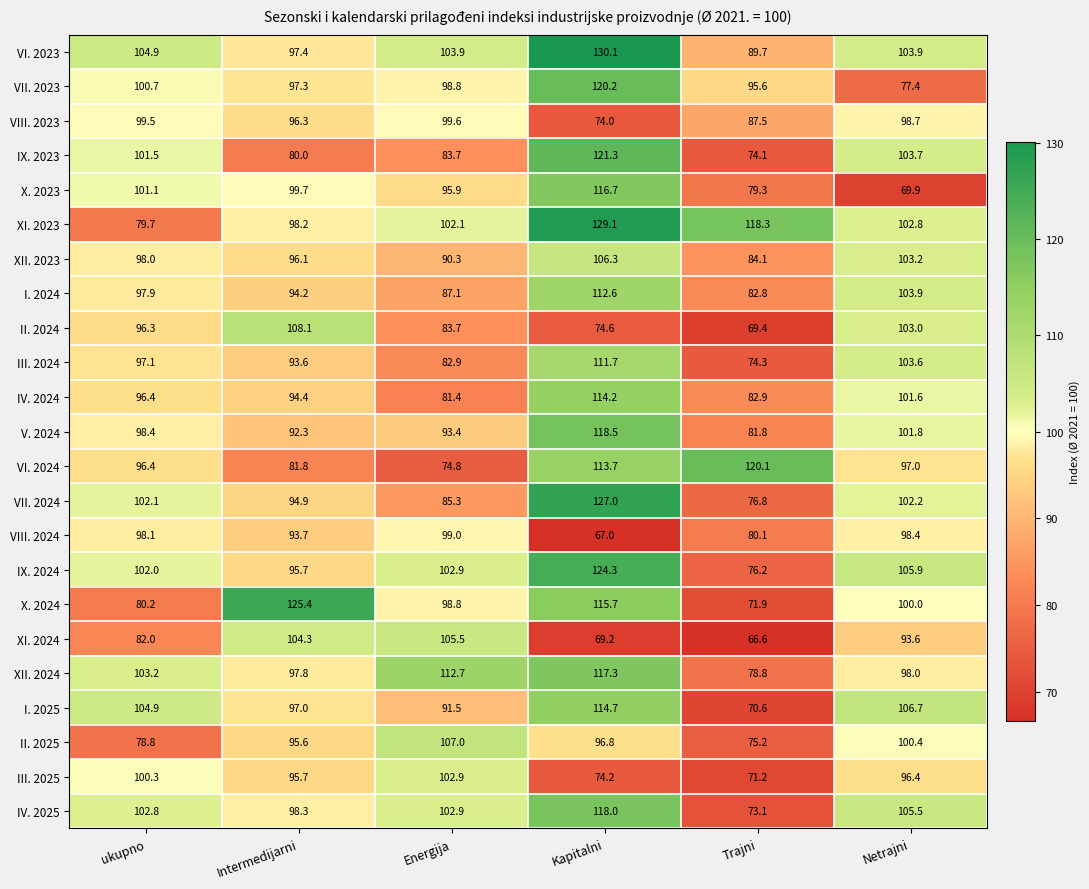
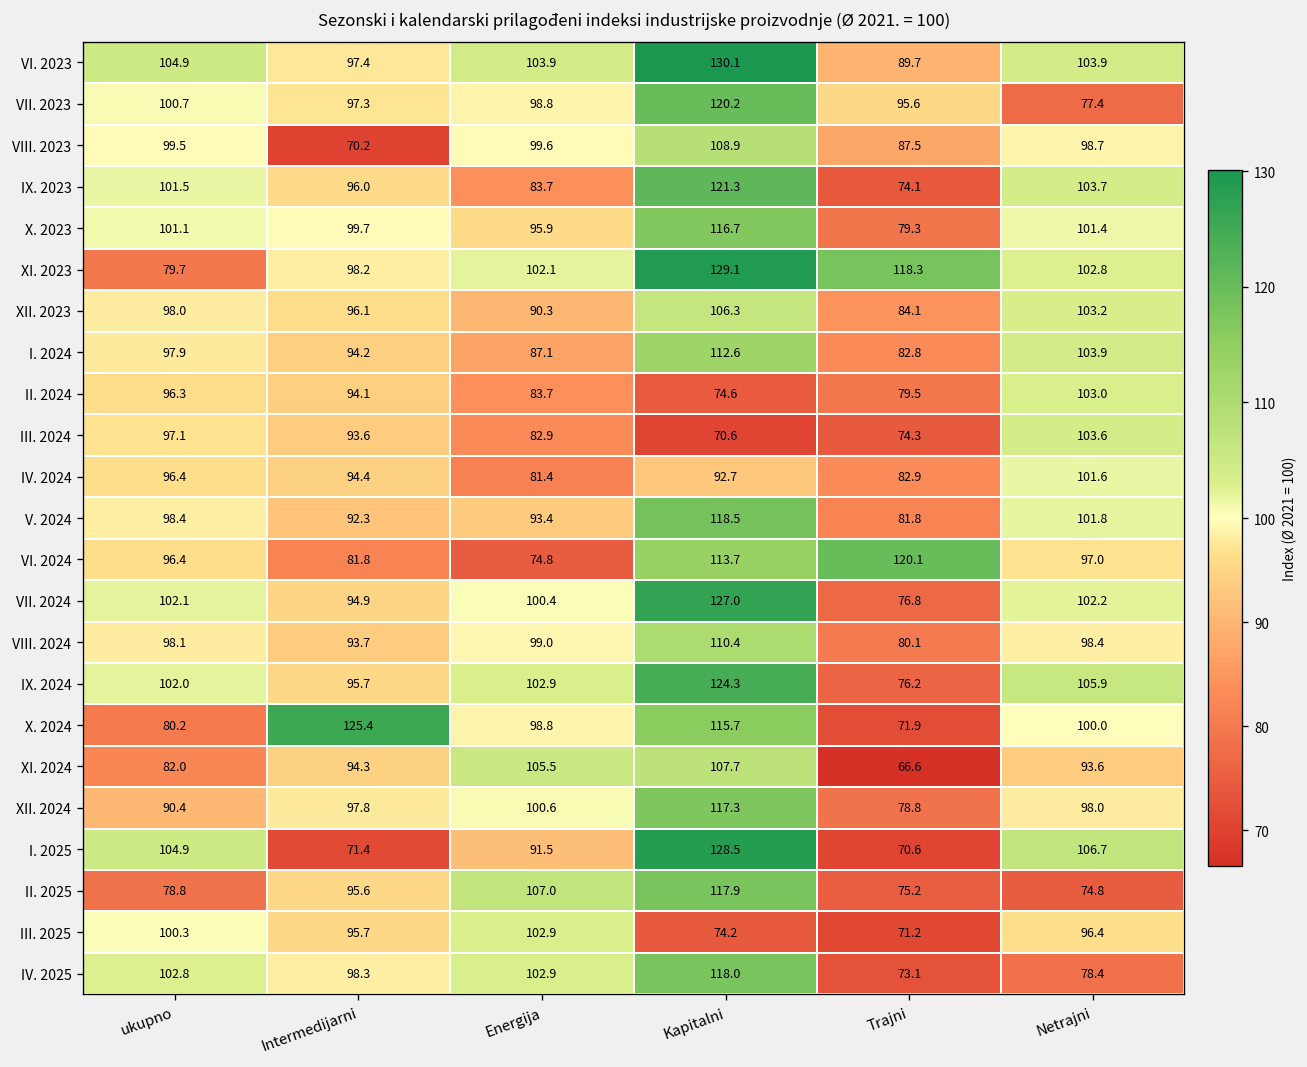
  {
    "VI. 2023": {
      "ukupno": 104.9,
      "Intermedijarni": 97.4,
      "Energija": 103.9,
      "Kapitalni": 130.1,
      "Trajni": 89.7,
      "Netrajni": 103.9
    },
    "VII. 2023": {
      "ukupno": 100.7,
      "Intermedijarni": 97.3,
      "Energija": 98.8,
      "Kapitalni": 120.2,
      "Trajni": 95.6,
      "Netrajni": 77.4
    },
    "VIII. 2023": {
      "ukupno": 99.5,
-     "Intermedijarni": 96.3,
+     "Intermedijarni": 70.2,
      "Energija": 99.6,
-     "Kapitalni": 74.0,
+     "Kapitalni": 108.9,
      "Trajni": 87.5,
      "Netrajni": 98.7
    },
    "IX. 2023": {
      "ukupno": 101.5,
-     "Intermedijarni": 80.0,
+     "Intermedijarni": 96.0,
      "Energija": 83.7,
      "Kapitalni": 121.3,
      "Trajni": 74.1,
      "Netrajni": 103.7
    },
    "X. 2023": {
      "ukupno": 101.1,
      "Intermedijarni": 99.7,
      "Energija": 95.9,
      "Kapitalni": 116.7,
      "Trajni": 79.3,
-     "Netrajni": 69.9
+     "Netrajni": 101.4
    },
    "XI. 2023": {
      "ukupno": 79.7,
      "Intermedijarni": 98.2,
      "Energija": 102.1,
      "Kapitalni": 129.1,
      "Trajni": 118.3,
      "Netrajni": 102.8
    },
    "XII. 2023": {
      "ukupno": 98.0,
      "Intermedijarni": 96.1,
      "Energija": 90.3,
      "Kapitalni": 106.3,
      "Trajni": 84.1,
      "Netrajni": 103.2
    },
    "I. 2024": {
      "ukupno": 97.9,
      "Intermedijarni": 94.2,
      "Energija": 87.1,
      "Kapitalni": 112.6,
      "Trajni": 82.8,
      "Netrajni": 103.9
    },
    "II. 2024": {
      "ukupno": 96.3,
-     "Intermedijarni": 108.1,
+     "Intermedijarni": 94.1,
      "Energija": 83.7,
      "Kapitalni": 74.6,
-     "Trajni": 69.4,
+     "Trajni": 79.5,
      "Netrajni": 103.0
    },
    "III. 2024": {
      "ukupno": 97.1,
      "Intermedijarni": 93.6,
      "Energija": 82.9,
-     "Kapitalni": 111.7,
+     "Kapitalni": 70.6,
      "Trajni": 74.3,
      "Netrajni": 103.6
    },
    "IV. 2024": {
      "ukupno": 96.4,
      "Intermedijarni": 94.4,
      "Energija": 81.4,
-     "Kapitalni": 114.2,
+     "Kapitalni": 92.7,
      "Trajni": 82.9,
      "Netrajni": 101.6
    },
    "V. 2024": {
      "ukupno": 98.4,
      "Intermedijarni": 92.3,
      "Energija": 93.4,
      "Kapitalni": 118.5,
      "Trajni": 81.8,
      "Netrajni": 101.8
    },
    "VI. 2024": {
      "ukupno": 96.4,
      "Intermedijarni": 81.8,
      "Energija": 74.8,
      "Kapitalni": 113.7,
      "Trajni": 120.1,
      "Netrajni": 97.0
    },
    "VII. 2024": {
      "ukupno": 102.1,
      "Intermedijarni": 94.9,
-     "Energija": 85.3,
+     "Energija": 100.4,
      "Kapitalni": 127.0,
      "Trajni": 76.8,
      "Netrajni": 102.2
    },
    "VIII. 2024": {
      "ukupno": 98.1,
      "Intermedijarni": 93.7,
      "Energija": 99.0,
-     "Kapitalni": 67.0,
+     "Kapitalni": 110.4,
      "Trajni": 80.1,
      "Netrajni": 98.4
    },
    "IX. 2024": {
      "ukupno": 102.0,
      "Intermedijarni": 95.7,
      "Energija": 102.9,
      "Kapitalni": 124.3,
      "Trajni": 76.2,
      "Netrajni": 105.9
    },
    "X. 2024": {
      "ukupno": 80.2,
      "Intermedijarni": 125.4,
      "Energija": 98.8,
      "Kapitalni": 115.7,
      "Trajni": 71.9,
      "Netrajni": 100.0
    },
    "XI. 2024": {
      "ukupno": 82.0,
-     "Intermedijarni": 104.3,
+     "Intermedijarni": 94.3,
      "Energija": 105.5,
-     "Kapitalni": 69.2,
+     "Kapitalni": 107.7,
      "Trajni": 66.6,
      "Netrajni": 93.6
    },
    "XII. 2024": {
-     "ukupno": 103.2,
+     "ukupno": 90.4,
      "Intermedijarni": 97.8,
-     "Energija": 112.7,
+     "Energija": 100.6,
      "Kapitalni": 117.3,
      "Trajni": 78.8,
      "Netrajni": 98.0
    },
    "I. 2025": {
      "ukupno": 104.9,
-     "Intermedijarni": 97.0,
+     "Intermedijarni": 71.4,
      "Energija": 91.5,
-     "Kapitalni": 114.7,
+     "Kapitalni": 128.5,
      "Trajni": 70.6,
      "Netrajni": 106.7
    },
    "II. 2025": {
      "ukupno": 78.8,
      "Intermedijarni": 95.6,
      "Energija": 107.0,
-     "Kapitalni": 96.8,
+     "Kapitalni": 117.9,
      "Trajni": 75.2,
-     "Netrajni": 100.4
+     "Netrajni": 74.8
    },
    "III. 2025": {
      "ukupno": 100.3,
      "Intermedijarni": 95.7,
      "Energija": 102.9,
      "Kapitalni": 74.2,
      "Trajni": 71.2,
      "Netrajni": 96.4
    },
    "IV. 2025": {
      "ukupno": 102.8,
      "Intermedijarni": 98.3,
      "Energija": 102.9,
      "Kapitalni": 118.0,
      "Trajni": 73.1,
-     "Netrajni": 105.5
+     "Netrajni": 78.4
    }
  }
